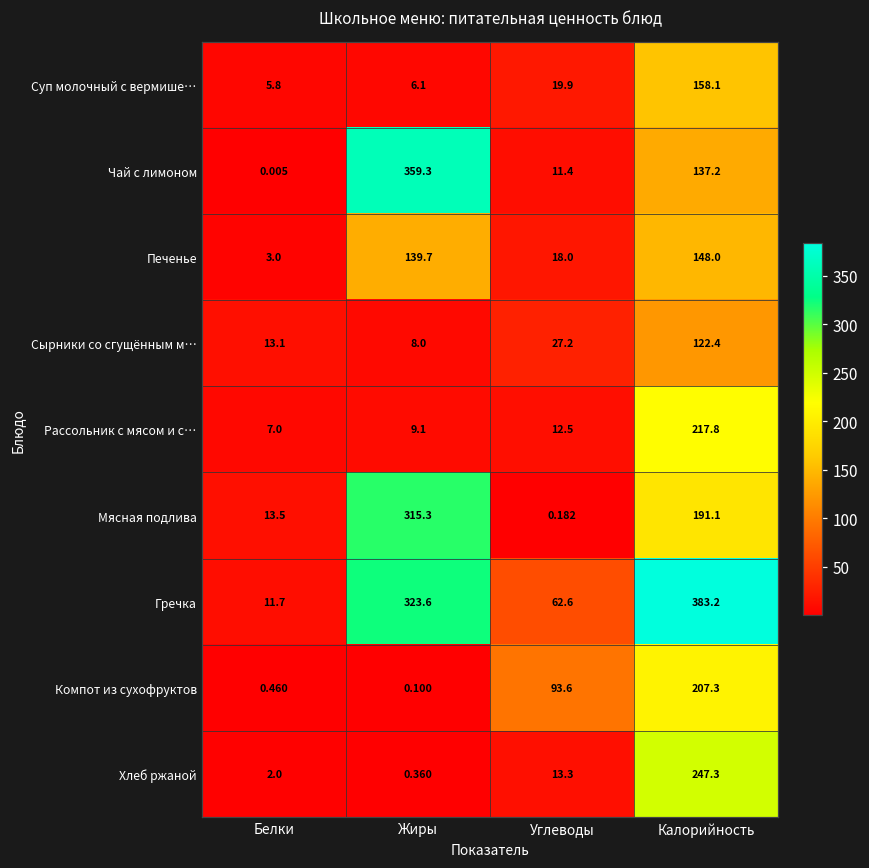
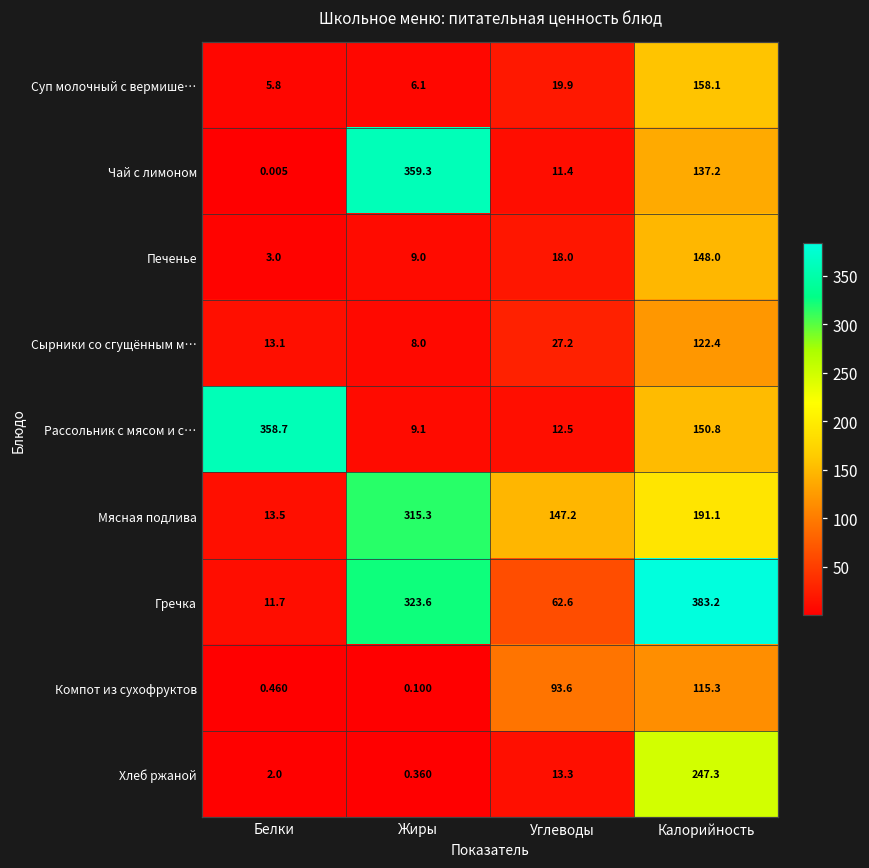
  {
    "Суп молочный с вермише…": {
      "Белки": 5.8,
      "Жиры": 6.1,
      "Углеводы": 19.9,
      "Калорийность": 158.1
    },
    "Чай с лимоном": {
      "Белки": 0.005,
      "Жиры": 359.3,
      "Углеводы": 11.4,
      "Калорийность": 137.2
    },
    "Печенье": {
      "Белки": 3.0,
-     "Жиры": 139.7,
+     "Жиры": 9.0,
      "Углеводы": 18.0,
      "Калорийность": 148.0
    },
    "Сырники со сгущённым м…": {
      "Белки": 13.1,
      "Жиры": 8.0,
      "Углеводы": 27.2,
      "Калорийность": 122.4
    },
    "Рассольник с мясом и с…": {
-     "Белки": 7.0,
+     "Белки": 358.7,
      "Жиры": 9.1,
      "Углеводы": 12.5,
-     "Калорийность": 217.8
+     "Калорийность": 150.8
    },
    "Мясная подлива": {
      "Белки": 13.5,
      "Жиры": 315.3,
-     "Углеводы": 0.182,
+     "Углеводы": 147.2,
      "Калорийность": 191.1
    },
    "Гречка": {
      "Белки": 11.7,
      "Жиры": 323.6,
      "Углеводы": 62.6,
      "Калорийность": 383.2
    },
    "Компот из сухофруктов": {
      "Белки": 0.460,
      "Жиры": 0.100,
      "Углеводы": 93.6,
-     "Калорийность": 207.3
+     "Калорийность": 115.3
    },
    "Хлеб ржаной": {
      "Белки": 2.0,
      "Жиры": 0.360,
      "Углеводы": 13.3,
      "Калорийность": 247.3
    }
  }
